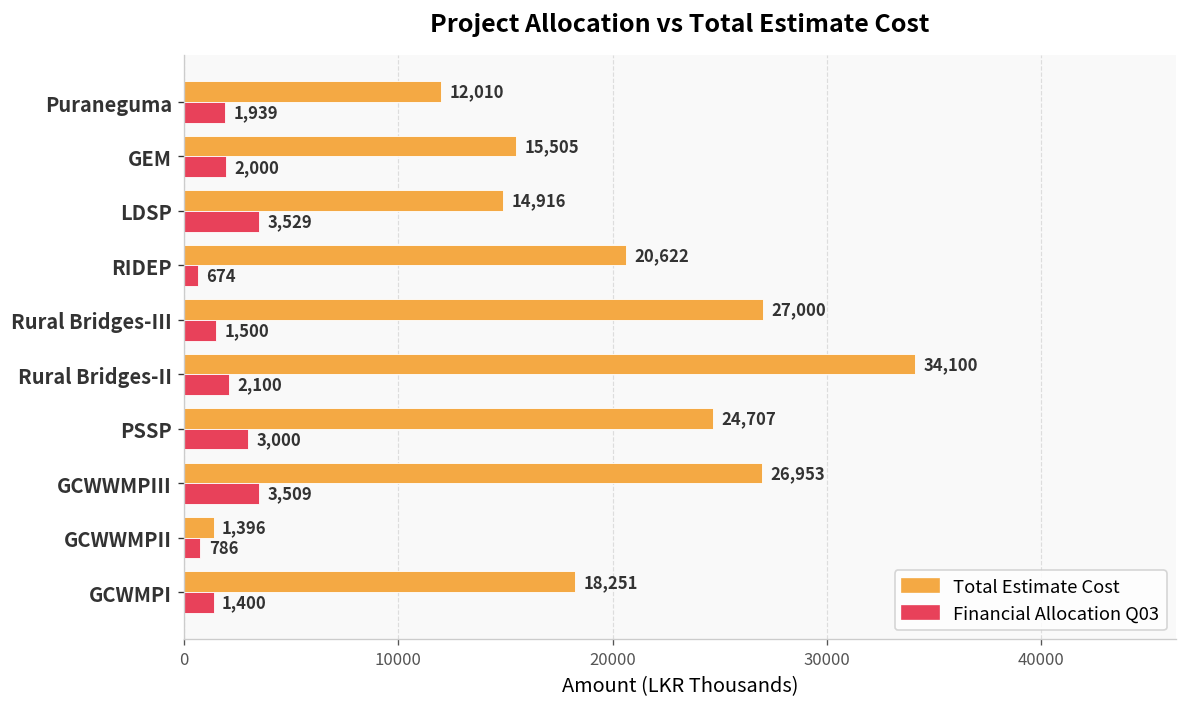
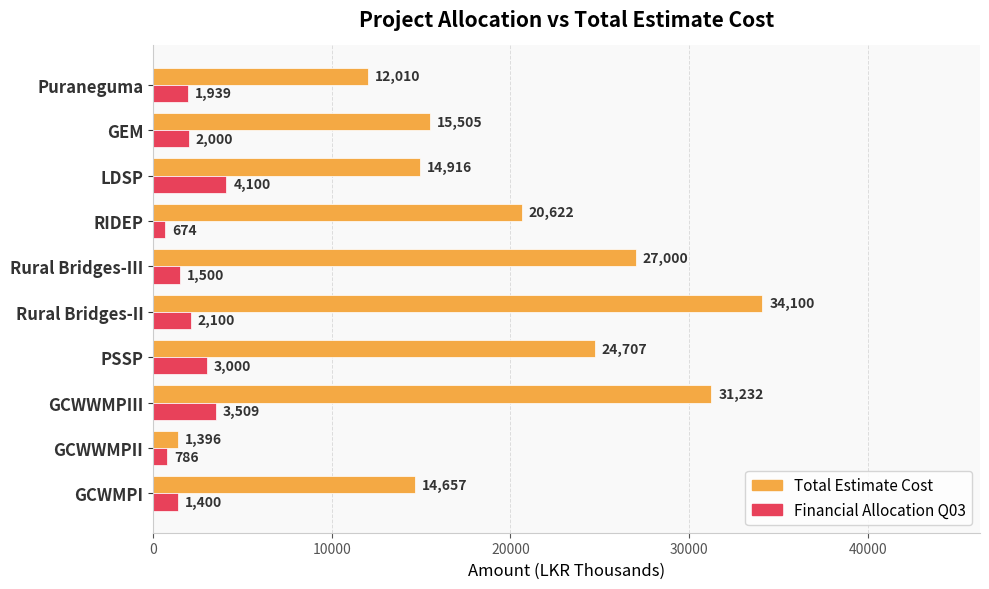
  {
    "Total Estimate Cost": {
      "Puraneguma": "12,010",
      "GEM": "15,505",
      "LDSP": "14,916",
      "RIDEP": "20,622",
      "Rural Bridges-III": "27,000",
      "Rural Bridges-II": "34,100",
      "PSSP": "24,707",
-     "GCWWMPIII": "26,953",
+     "GCWWMPIII": "31,232",
      "GCWWMPII": "1,396",
-     "GCWMPI": "18,251"
+     "GCWMPI": "14,657"
    },
    "Financial Allocation Q03": {
      "Puraneguma": "1,939",
      "GEM": "2,000",
-     "LDSP": "3,529",
+     "LDSP": "4,100",
      "RIDEP": "674",
      "Rural Bridges-III": "1,500",
      "Rural Bridges-II": "2,100",
      "PSSP": "3,000",
      "GCWWMPIII": "3,509",
      "GCWWMPII": "786",
      "GCWMPI": "1,400"
    }
  }
